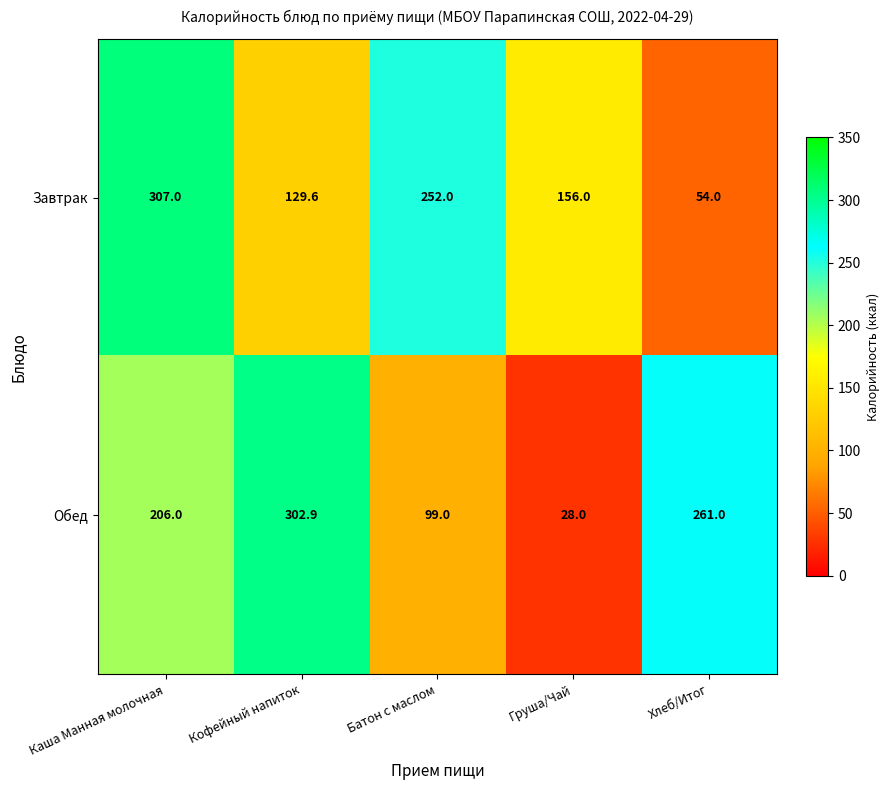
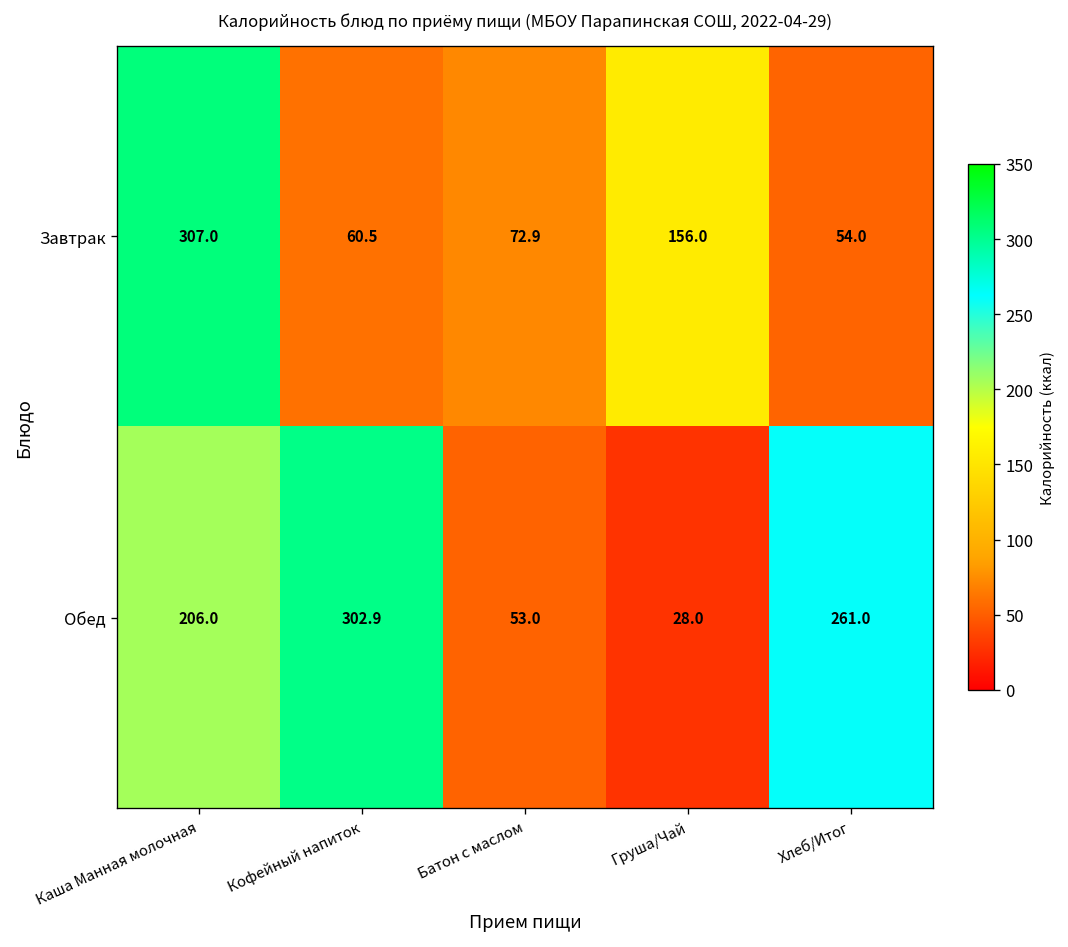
  {
    "Завтрак": {
      "Каша Манная молочная": 307.0,
-     "Кофейный напиток": 129.6,
-     "Батон с маслом": 252.0,
+     "Кофейный напиток": 60.5,
+     "Батон с маслом": 72.9,
      "Груша/Чай": 156.0,
      "Хлеб/Итог": 54.0
    },
    "Обед": {
      "Каша Манная молочная": 206.0,
      "Кофейный напиток": 302.9,
-     "Батон с маслом": 99.0,
+     "Батон с маслом": 53.0,
      "Груша/Чай": 28.0,
      "Хлеб/Итог": 261.0
    }
  }
